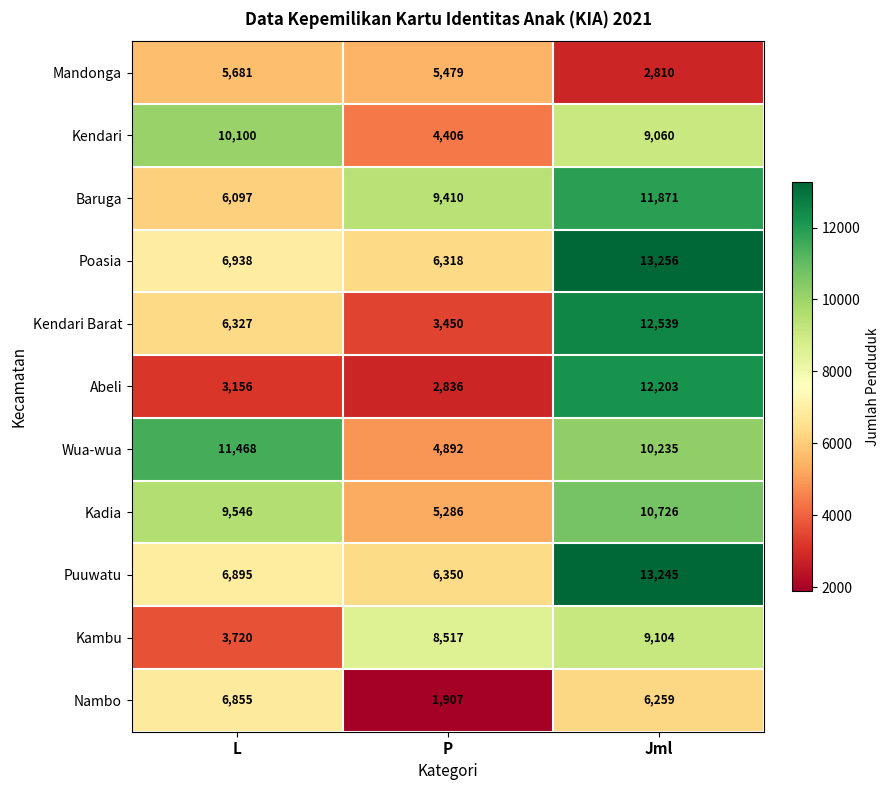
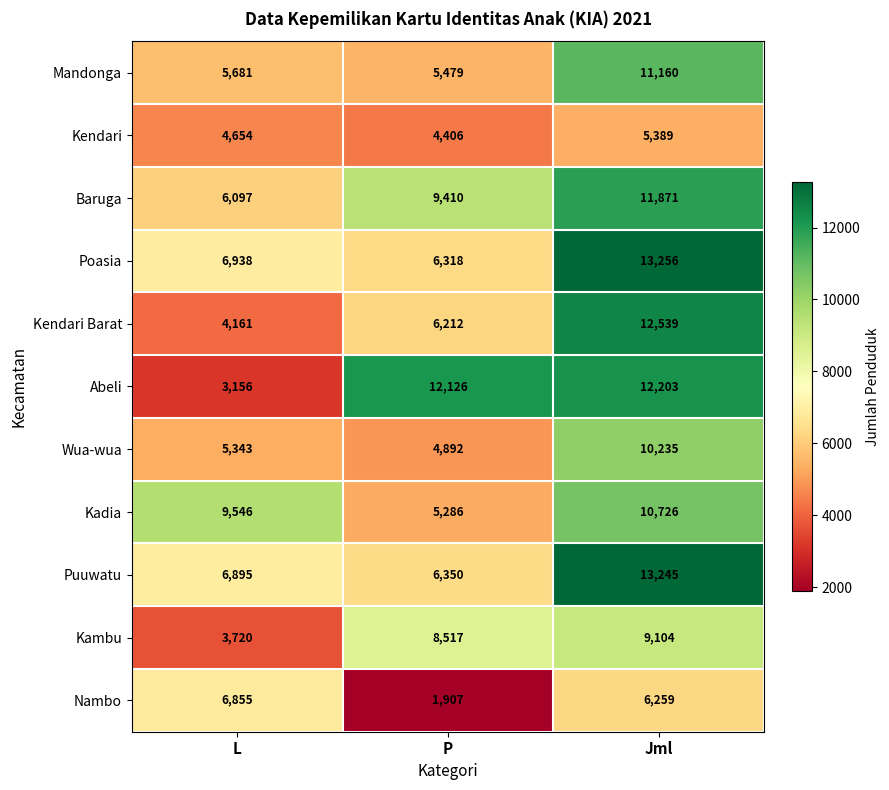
  {
    "Mandonga": {
      "L": "5,681",
      "P": "5,479",
-     "Jml": "2,810"
+     "Jml": "11,160"
    },
    "Kendari": {
-     "L": "10,100",
+     "L": "4,654",
      "P": "4,406",
-     "Jml": "9,060"
+     "Jml": "5,389"
    },
    "Baruga": {
      "L": "6,097",
      "P": "9,410",
      "Jml": "11,871"
    },
    "Poasia": {
      "L": "6,938",
      "P": "6,318",
      "Jml": "13,256"
    },
    "Kendari Barat": {
-     "L": "6,327",
-     "P": "3,450",
+     "L": "4,161",
+     "P": "6,212",
      "Jml": "12,539"
    },
    "Abeli": {
      "L": "3,156",
-     "P": "2,836",
+     "P": "12,126",
      "Jml": "12,203"
    },
    "Wua-wua": {
-     "L": "11,468",
+     "L": "5,343",
      "P": "4,892",
      "Jml": "10,235"
    },
    "Kadia": {
      "L": "9,546",
      "P": "5,286",
      "Jml": "10,726"
    },
    "Puuwatu": {
      "L": "6,895",
      "P": "6,350",
      "Jml": "13,245"
    },
    "Kambu": {
      "L": "3,720",
      "P": "8,517",
      "Jml": "9,104"
    },
    "Nambo": {
      "L": "6,855",
      "P": "1,907",
      "Jml": "6,259"
    }
  }
